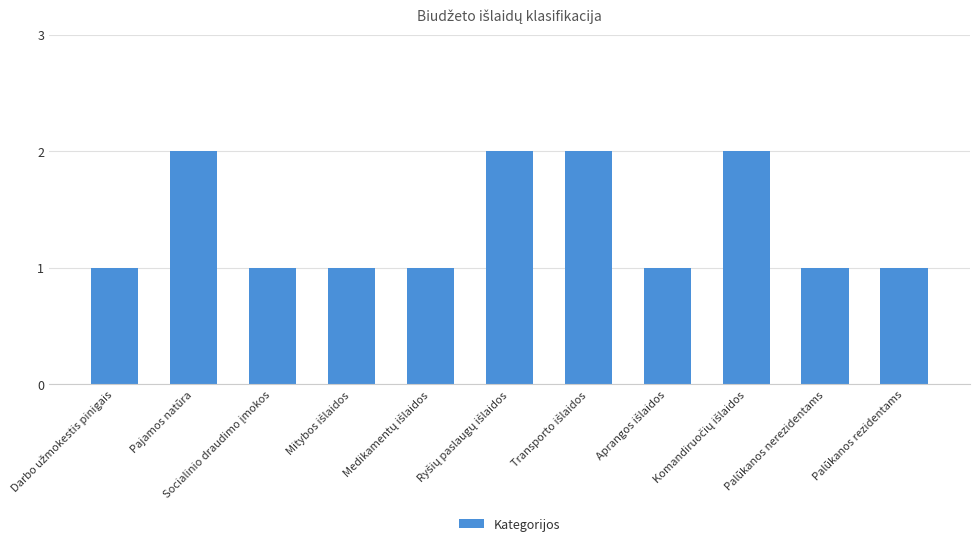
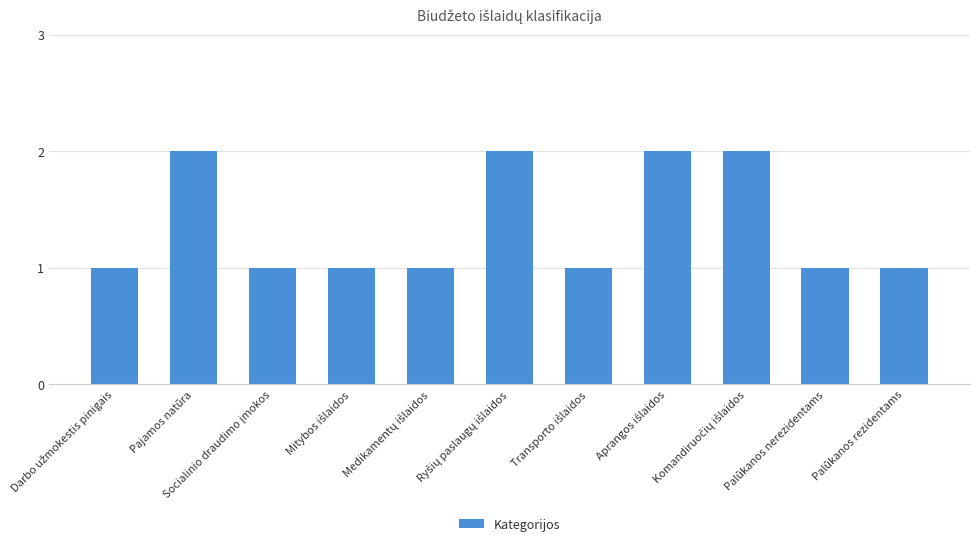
  {
    "Darbo užmokestis pinigais": 1,
    "Pajamos natūra": 2,
    "Socialinio draudimo įmokos": 1,
    "Mitybos išlaidos": 1,
    "Medikamentų išlaidos": 1,
    "Ryšių paslaugų išlaidos": 2,
-   "Transporto išlaidos": 2,
-   "Aprangos išlaidos": 1,
+   "Transporto išlaidos": 1,
+   "Aprangos išlaidos": 2,
    "Komandiruočių išlaidos": 2,
    "Palūkanos nerezidentams": 1,
    "Palūkanos rezidentams": 1
  }
